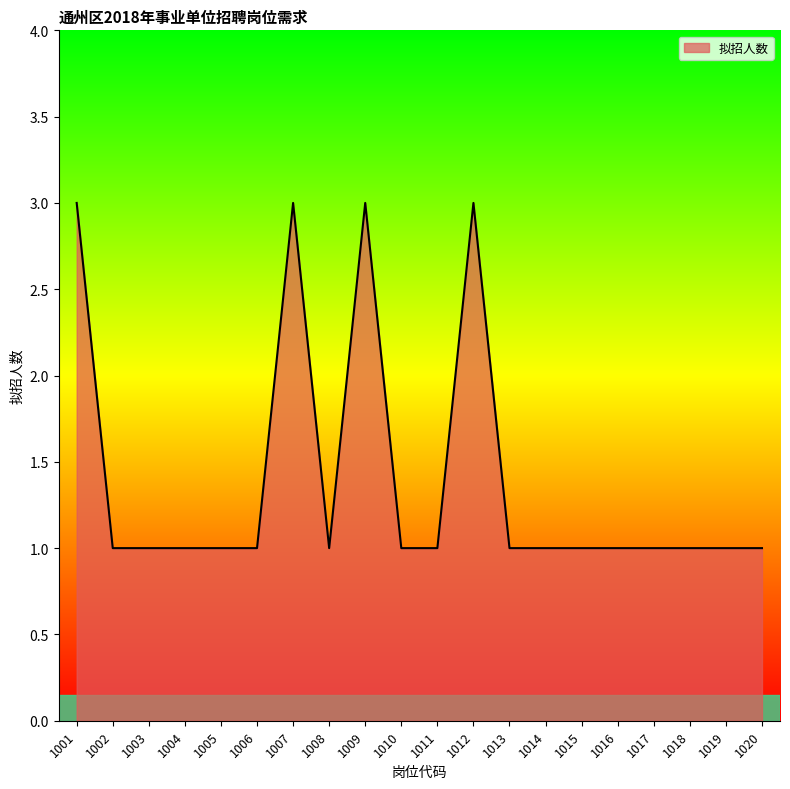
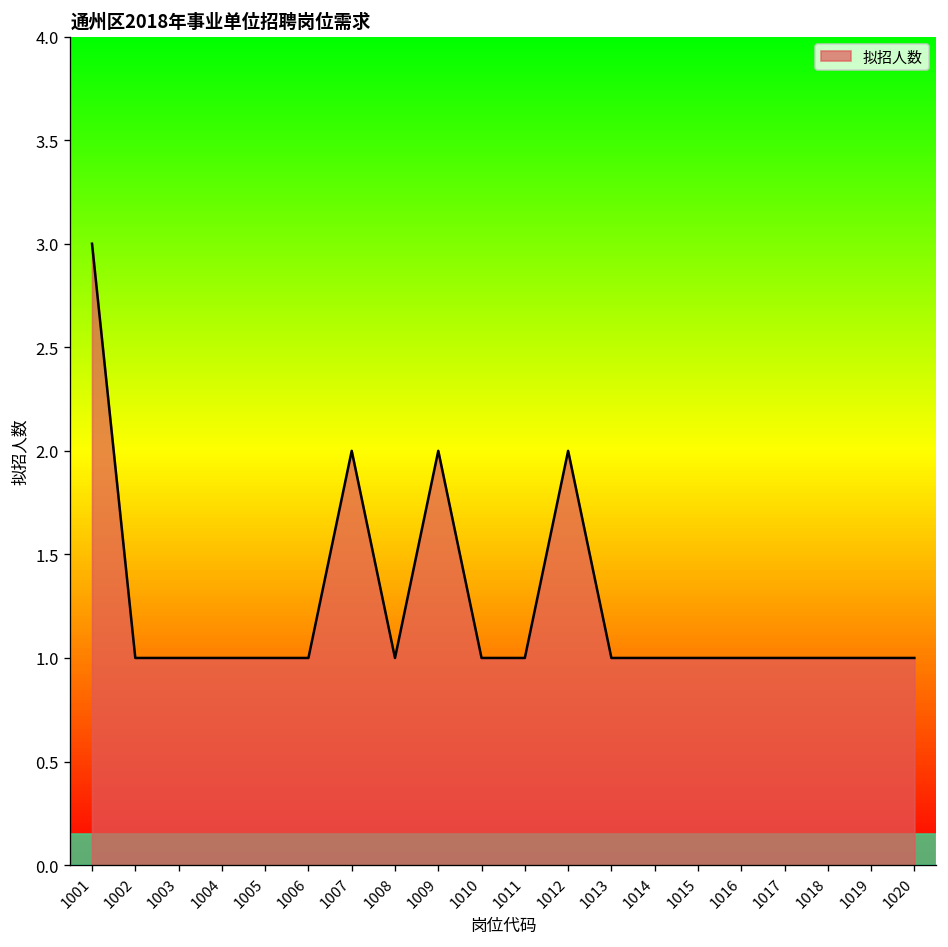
  {
    "1001": 3,
    "1002": 1,
    "1003": 1,
    "1004": 1,
    "1005": 1,
    "1006": 1,
-   "1007": 3,
+   "1007": 2,
    "1008": 1,
-   "1009": 3,
+   "1009": 2,
    "1010": 1,
    "1011": 1,
-   "1012": 3,
+   "1012": 2,
    "1013": 1,
    "1014": 1,
    "1015": 1,
    "1016": 1,
    "1017": 1,
    "1018": 1,
    "1019": 1,
    "1020": 1
  }
